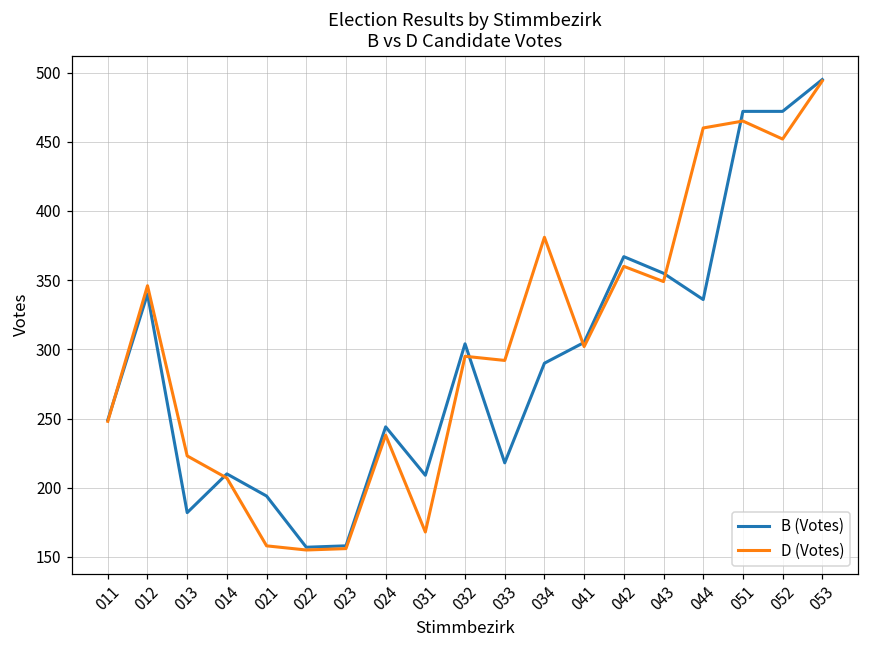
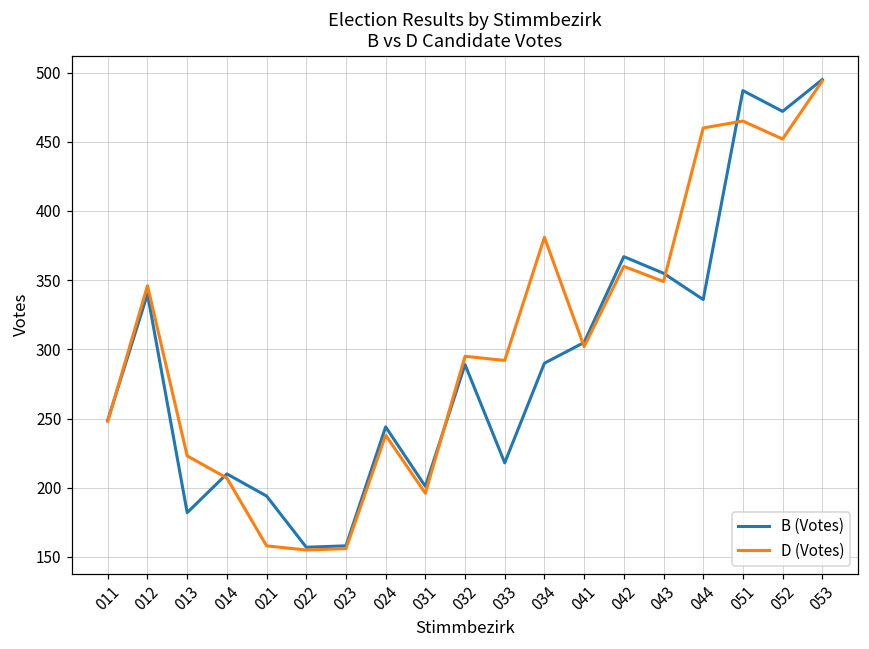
  {
    "B (Votes)": {
      "012": 340,
      "013": 182,
      "014": 210,
      "021": 194,
      "024": 244,
-     "031": 209,
-     "032": 304,
+     "031": 201,
+     "032": 289,
      "033": 218,
      "034": 290,
      "041": 305,
      "042": 367,
      "043": 355,
      "044": 336,
-     "051": 472,
+     "051": 487,
      "052": 472
    },
    "D (Votes)": {
      "012": 346,
      "013": 223,
      "014": 207,
      "021": 158,
      "024": 238,
-     "031": 168,
+     "031": 196,
      "032": 295,
      "033": 292,
      "034": 381,
      "041": 302,
      "042": 360,
      "043": 349,
      "044": 460,
      "051": 465,
      "052": 452
    }
  }
